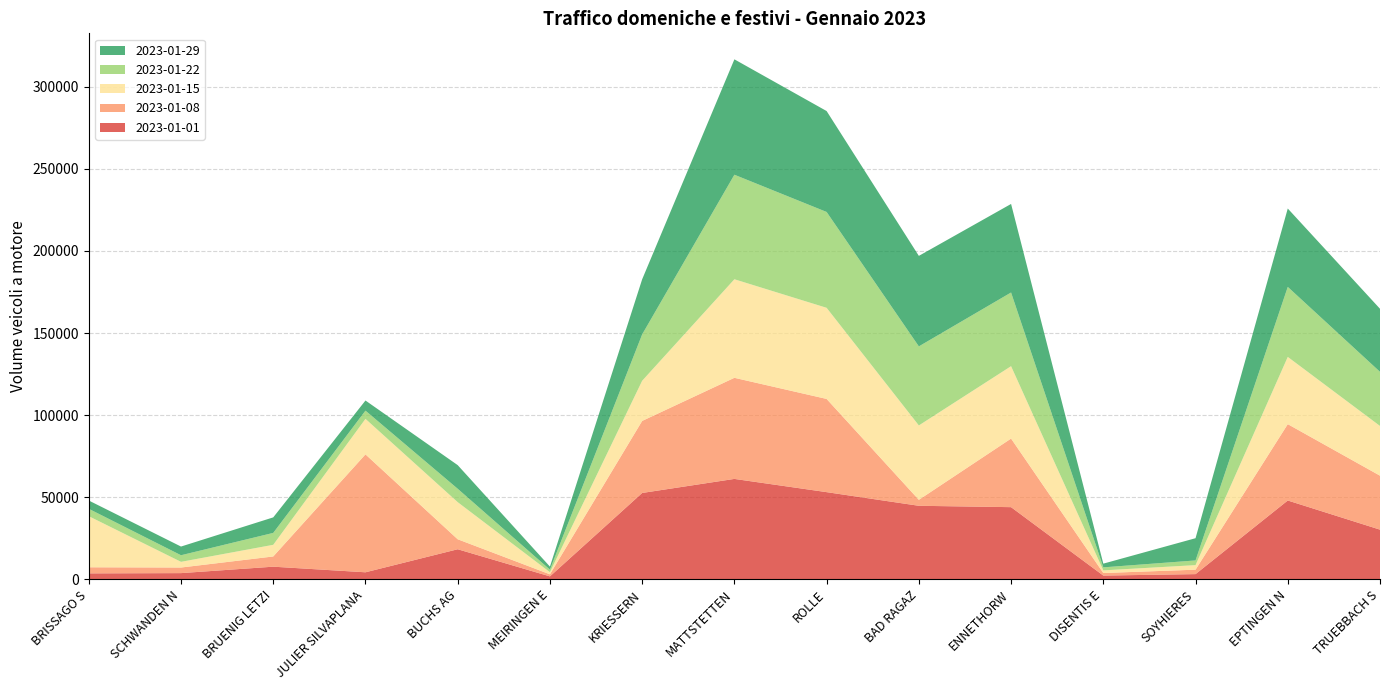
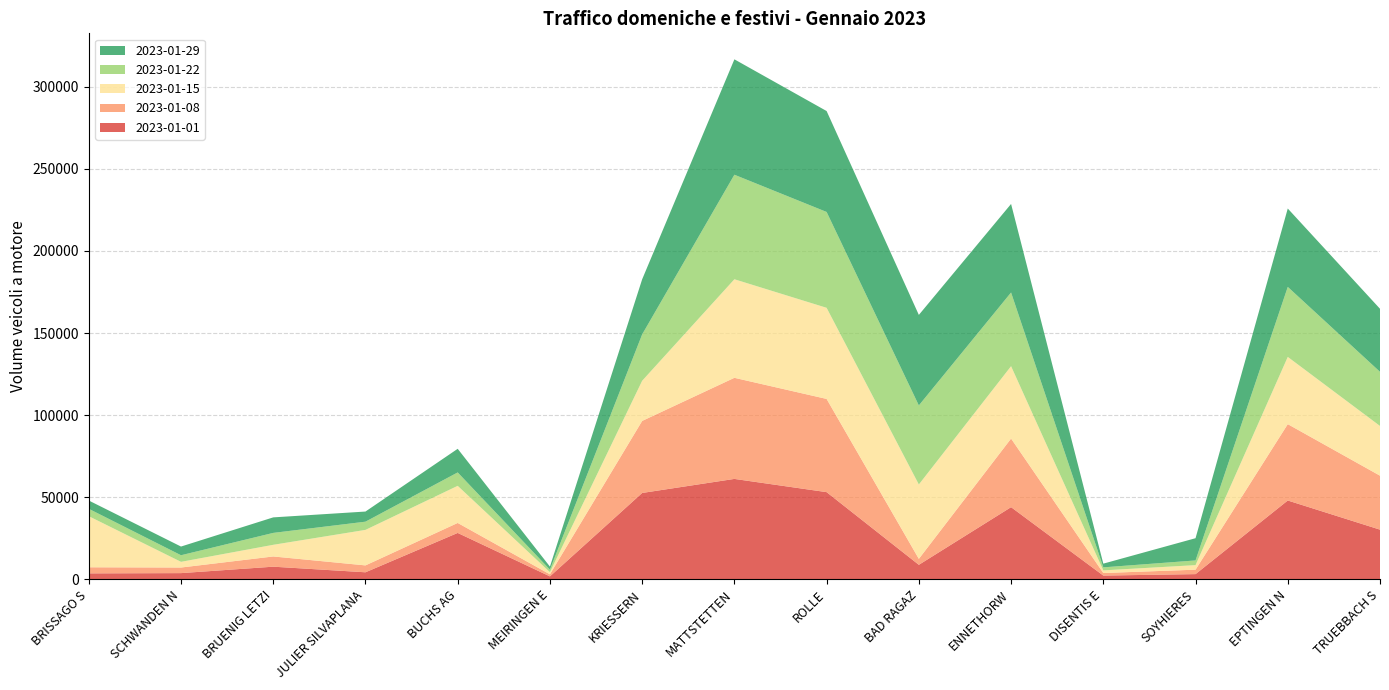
  {
    "2023-01-01": {
      "BRISSAGO S": 4000,
      "SCHWANDEN N": 4000,
      "BRUENIG LETZI": 8000,
      "JULIER SILVAPLANA": 4000,
-     "BUCHS AG": 18000,
+     "BUCHS AG": 28000,
      "KRIESSERN": 53000,
      "MATTSTETTEN": 61000,
      "ROLLE": 53000,
-     "BAD RAGAZ": 45000,
+     "BAD RAGAZ": 9000,
      "ENNETHORW": 44000,
      "DISENTIS E": 2000,
      "SOYHIERES": 3000,
      "EPTINGEN N": 48000,
      "TRUEBBACH S": 30000
    },
    "2023-01-08": {
      "BRISSAGO S": 4000,
      "SCHWANDEN N": 3000,
      "BRUENIG LETZI": 6000,
-     "JULIER SILVAPLANA": 72000,
+     "JULIER SILVAPLANA": 4000,
      "BUCHS AG": 6000,
      "KRIESSERN": 44000,
      "MATTSTETTEN": 62000,
      "ROLLE": 57000,
      "BAD RAGAZ": 4000,
      "ENNETHORW": 42000,
      "DISENTIS E": 2000,
      "SOYHIERES": 3000,
      "EPTINGEN N": 47000,
      "TRUEBBACH S": 33000
    },
    "2023-01-15": {
      "BRISSAGO S": 31000,
      "SCHWANDEN N": 3000,
      "BRUENIG LETZI": 7000,
      "JULIER SILVAPLANA": 22000,
      "BUCHS AG": 23000,
      "KRIESSERN": 24000,
      "MATTSTETTEN": 60000,
      "ROLLE": 56000,
      "BAD RAGAZ": 45000,
      "ENNETHORW": 44000,
      "DISENTIS E": 2000,
      "SOYHIERES": 3000,
      "EPTINGEN N": 41000,
      "TRUEBBACH S": 30000
    },
    "2023-01-22": {
      "BRISSAGO S": 4000,
      "SCHWANDEN N": 4000,
      "BRUENIG LETZI": 7000,
      "JULIER SILVAPLANA": 5000,
      "BUCHS AG": 8000,
      "MEIRINGEN E": 2000,
      "KRIESSERN": 28000,
      "MATTSTETTEN": 64000,
      "ROLLE": 58000,
      "BAD RAGAZ": 48000,
      "ENNETHORW": 45000,
      "DISENTIS E": 2000,
      "SOYHIERES": 3000,
      "EPTINGEN N": 43000,
      "TRUEBBACH S": 33000
    },
    "2023-01-29": {
      "BRISSAGO S": 5000,
      "SCHWANDEN N": 5000,
      "BRUENIG LETZI": 9000,
      "JULIER SILVAPLANA": 6000,
      "BUCHS AG": 14000,
      "MEIRINGEN E": 2000,
      "KRIESSERN": 34000,
      "MATTSTETTEN": 70000,
      "ROLLE": 61000,
      "BAD RAGAZ": 55000,
      "ENNETHORW": 54000,
      "DISENTIS E": 2000,
      "SOYHIERES": 14000,
      "EPTINGEN N": 48000,
      "TRUEBBACH S": 38000
    }
  }
